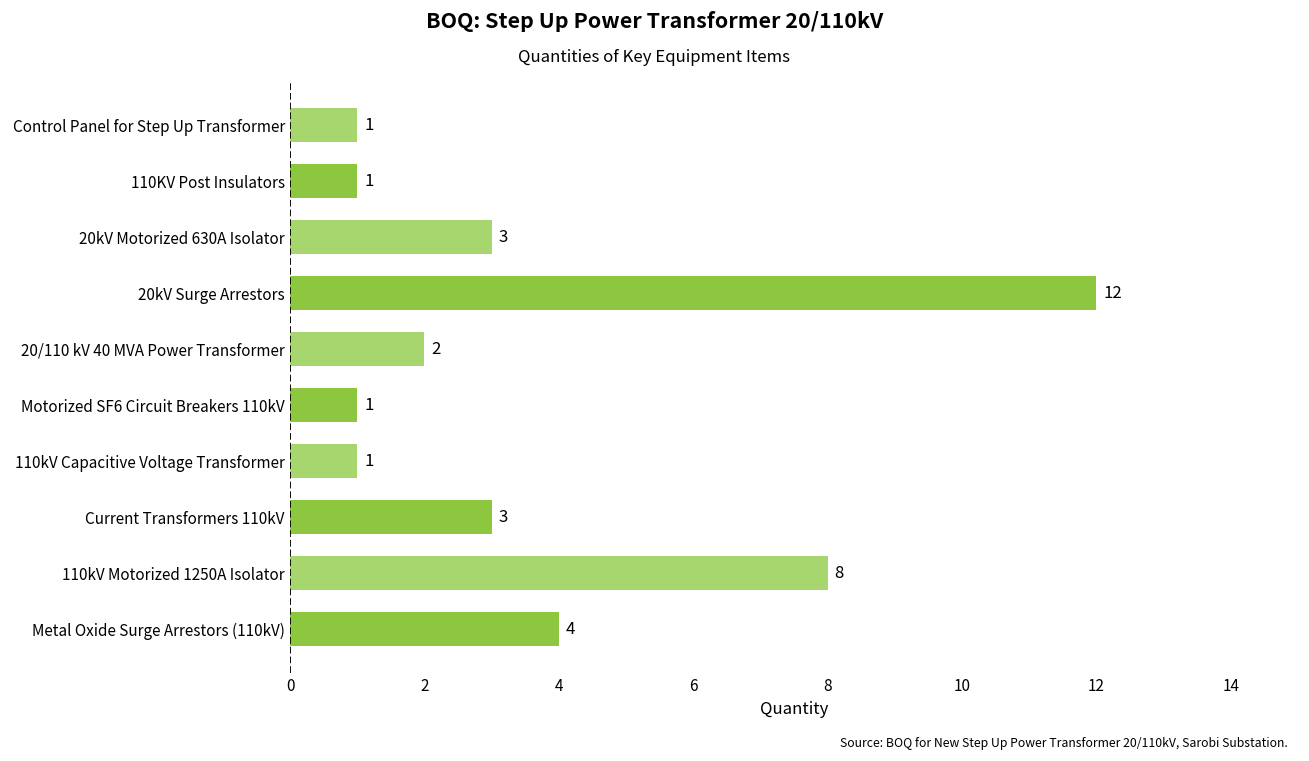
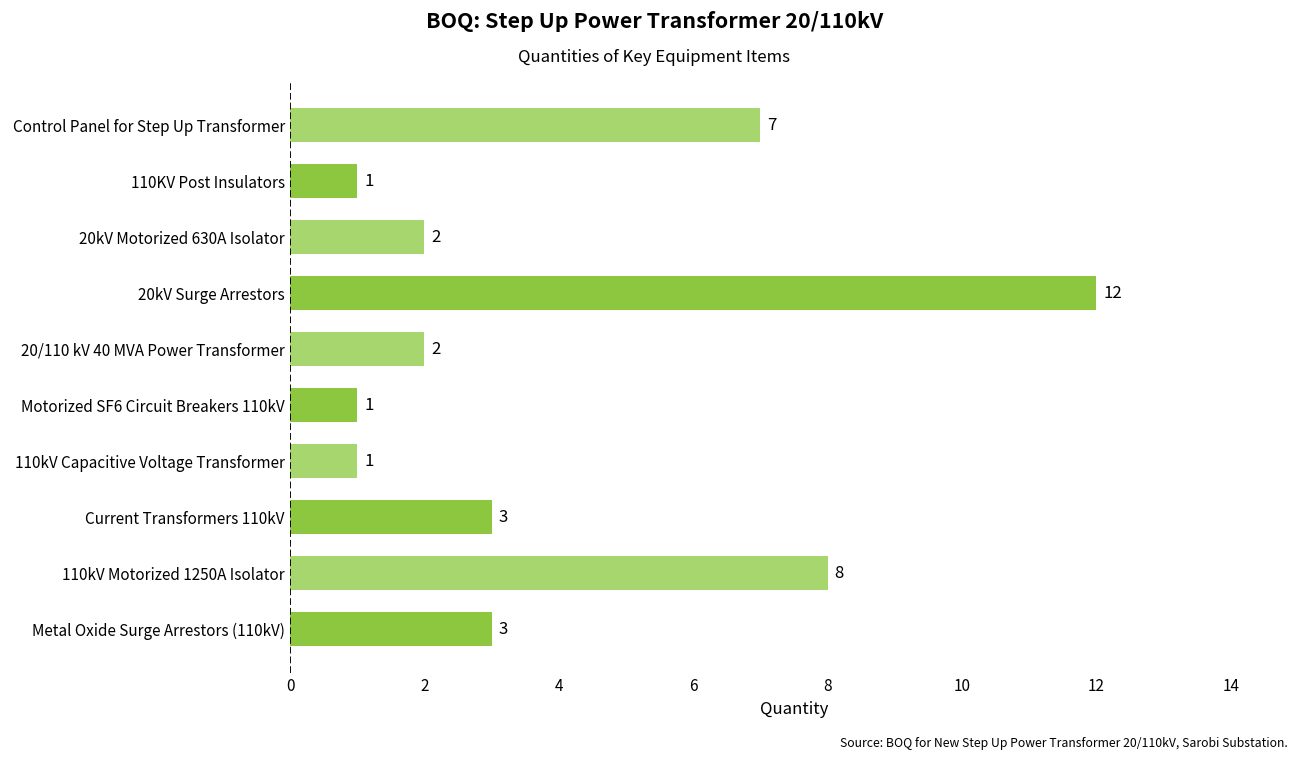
  {
-   "Control Panel for Step Up Transformer": 1,
+   "Control Panel for Step Up Transformer": 7,
    "110KV Post Insulators": 1,
-   "20kV Motorized 630A Isolator": 3,
+   "20kV Motorized 630A Isolator": 2,
    "20kV Surge Arrestors": 12,
    "20/110 kV 40 MVA Power Transformer": 2,
    "Motorized SF6 Circuit Breakers 110kV": 1,
    "110kV Capacitive Voltage Transformer": 1,
    "Current Transformers 110kV": 3,
    "110kV Motorized 1250A Isolator": 8,
-   "Metal Oxide Surge Arrestors (110kV)": 4
+   "Metal Oxide Surge Arrestors (110kV)": 3
  }
